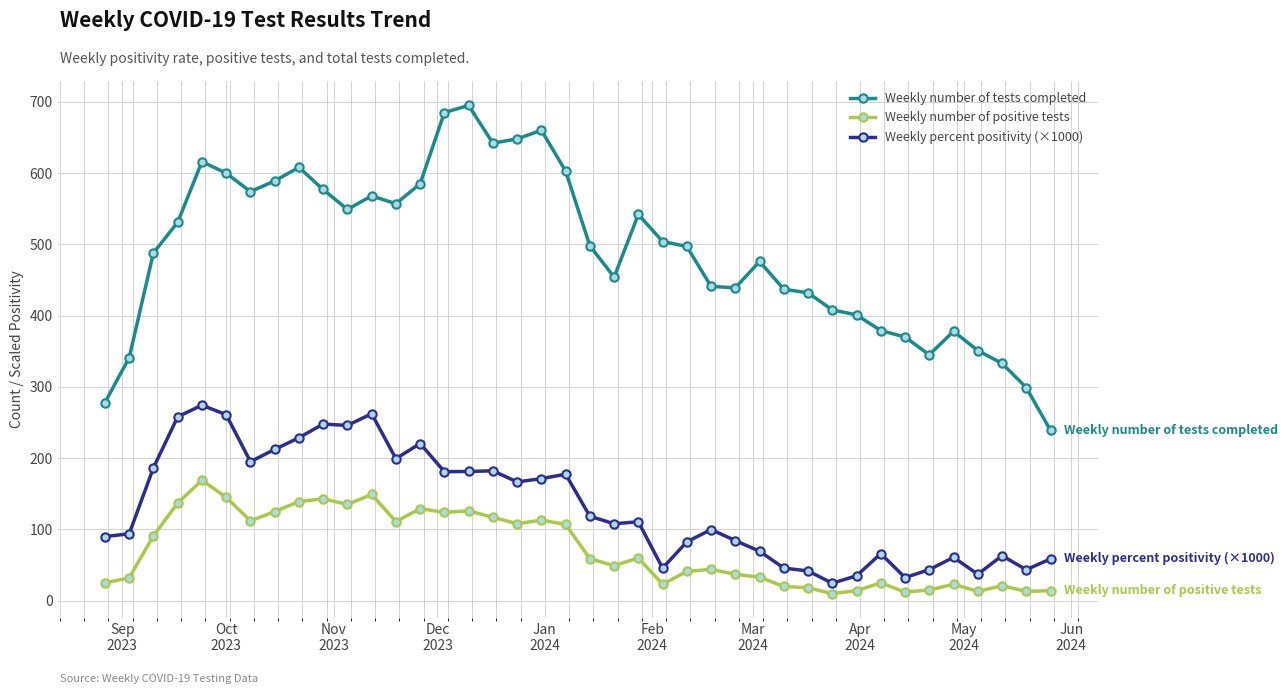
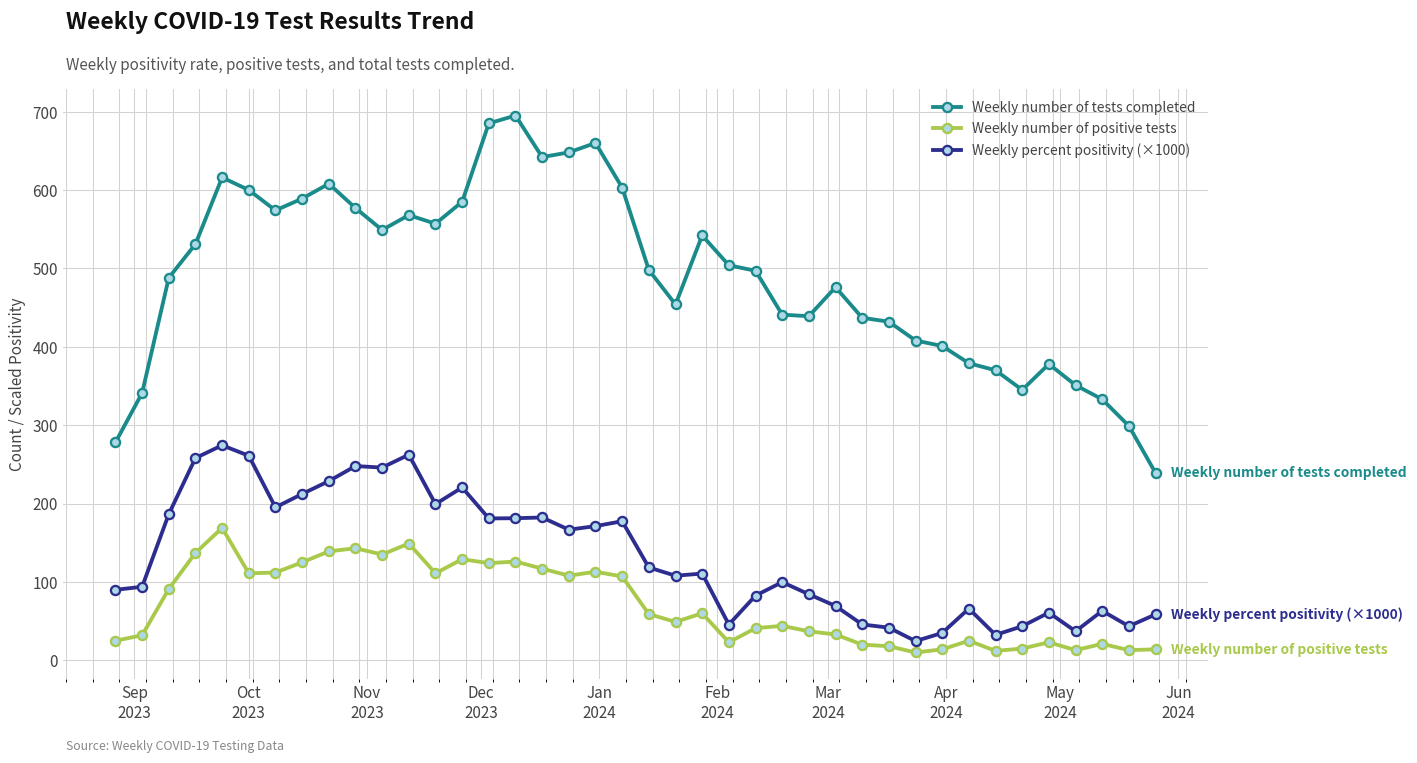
  {
    "Weekly number of tests completed": {
      "Oct 2023": 600
    },
    "Weekly number of positive tests": {
-     "Oct 2023": 150
+     "Oct 2023": 110
    },
    "Weekly percent positivity (×1000)": {
      "Oct 2023": 260
    }
  }
